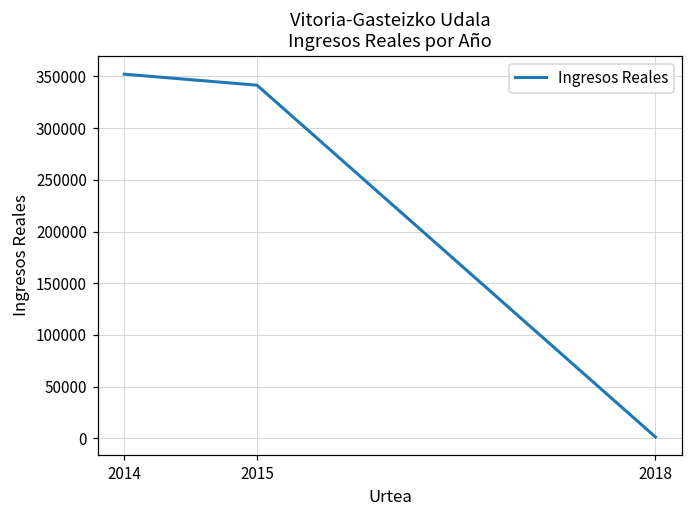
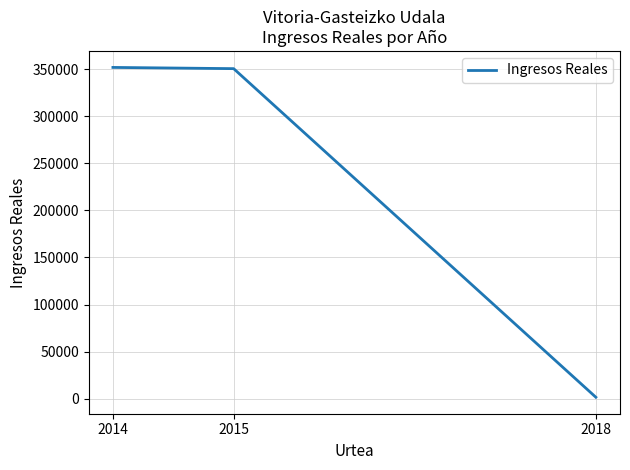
  {
    "2014": 350000,
-   "2015": 340000,
+   "2015": 350000,
    "2018": 0
  }
